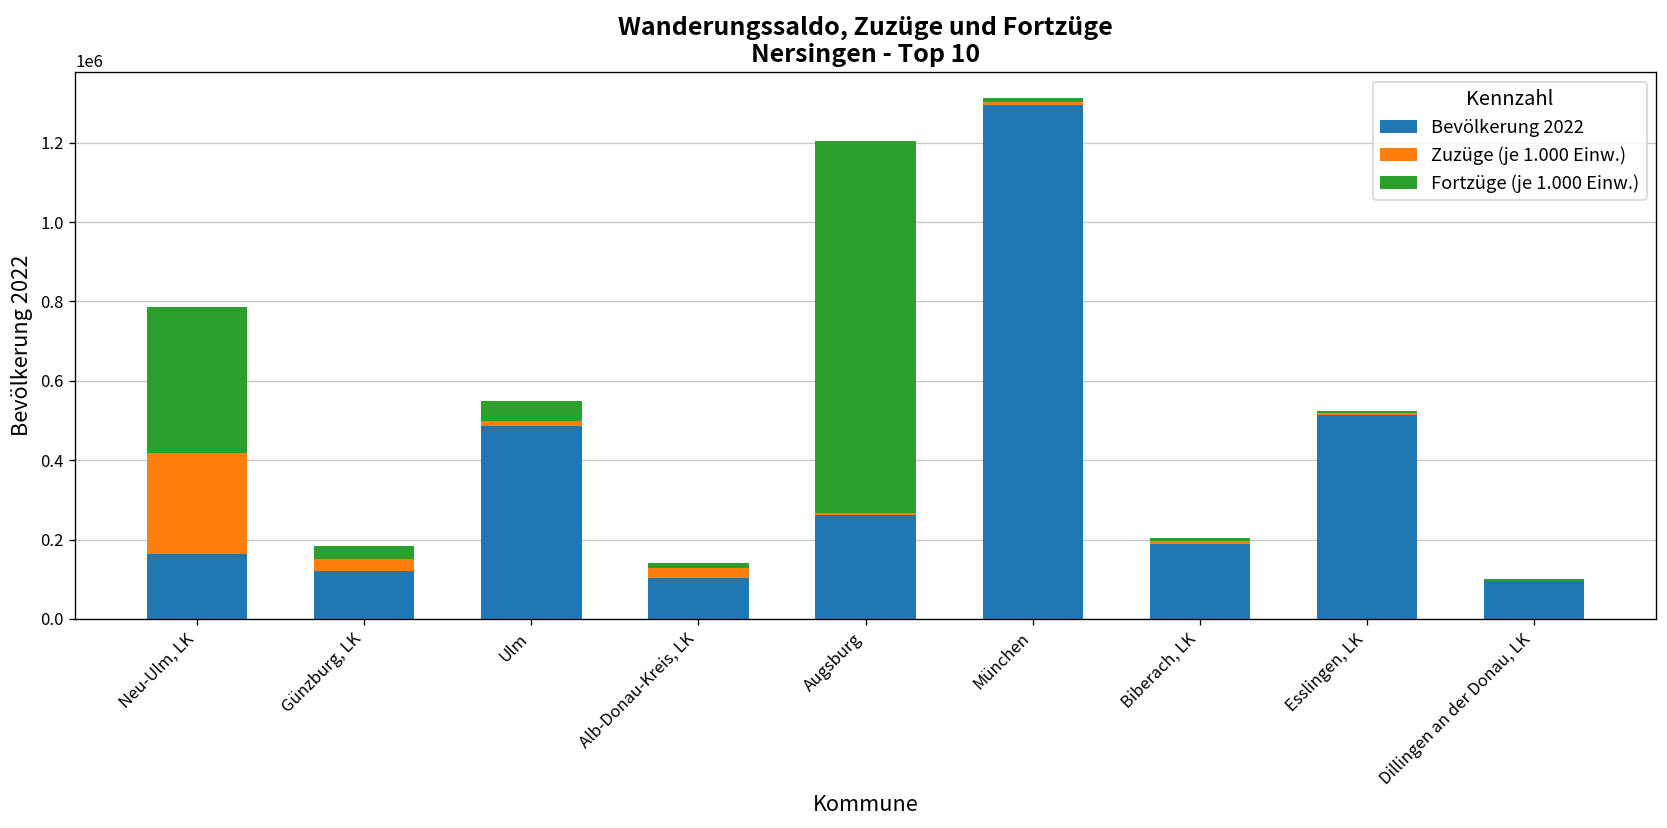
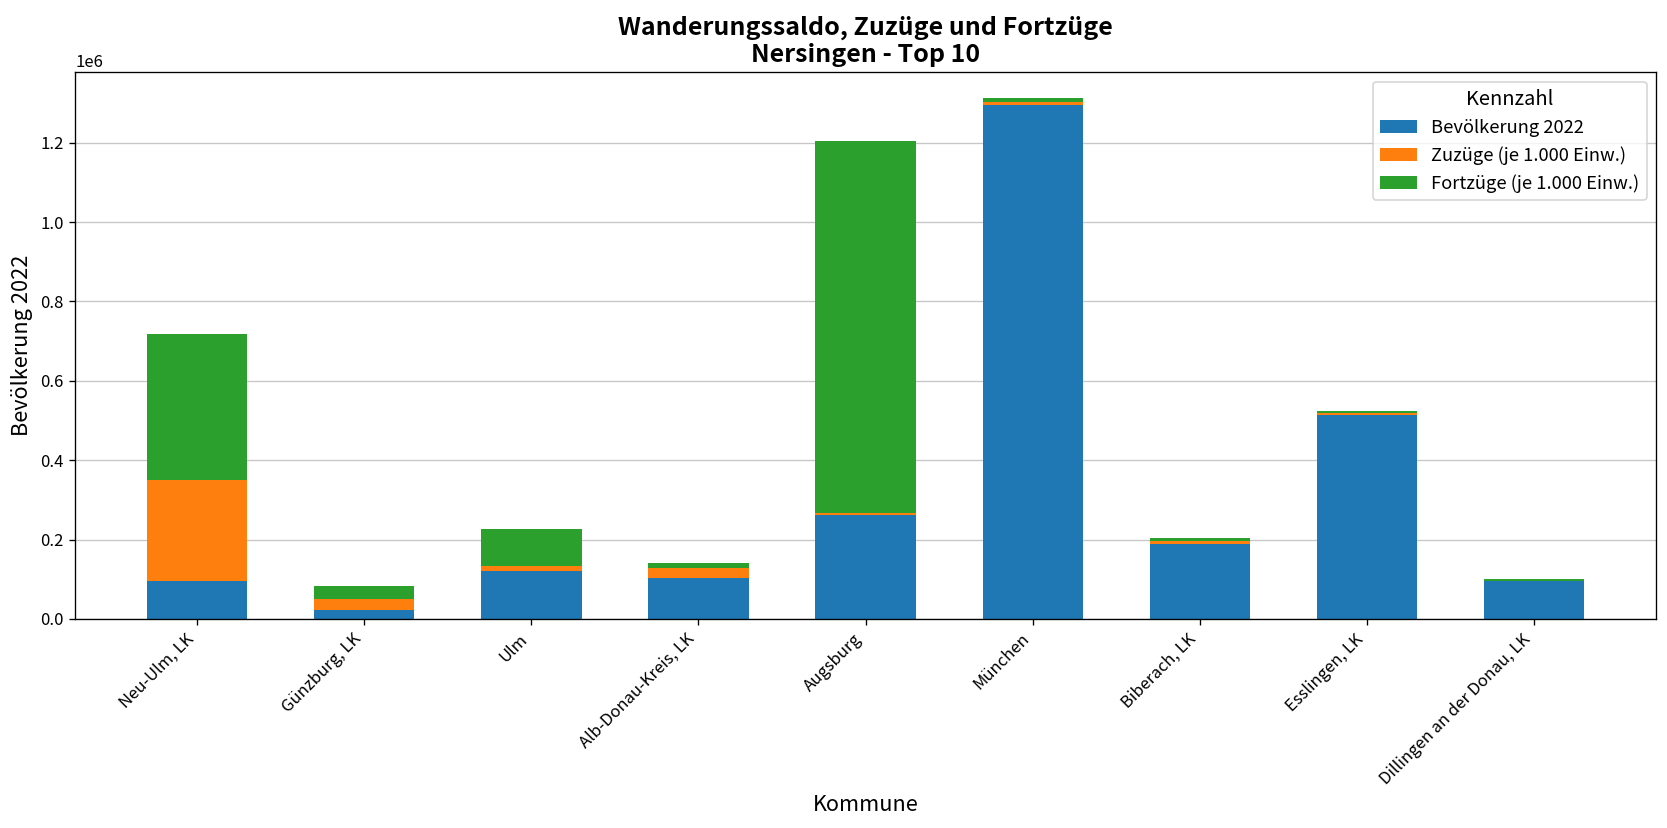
  {
    "Bevölkerung 2022": {
-     "Neu-Ulm, LK": 160000,
-     "Günzburg, LK": 120000,
-     "Ulm": 490000,
+     "Neu-Ulm, LK": 100000,
+     "Günzburg, LK": 20000,
+     "Ulm": 120000,
      "Alb-Donau-Kreis, LK": 100000,
      "Augsburg": 260000,
      "München": 1290000,
      "Biberach, LK": 190000,
      "Esslingen, LK": 510000,
      "Dillingen an der Donau, LK": 100000
    },
    "Zuzüge (je 1.000 Einw.)": {
      "Neu-Ulm, LK": 260000,
      "Günzburg, LK": 30000,
      "Ulm": 10000,
      "Alb-Donau-Kreis, LK": 30000,
      "München": 10000,
      "Dillingen an der Donau, LK": 0
    },
    "Fortzüge (je 1.000 Einw.)": {
      "Neu-Ulm, LK": 370000,
      "Günzburg, LK": 30000,
-     "Ulm": 50000,
+     "Ulm": 90000,
      "Alb-Donau-Kreis, LK": 10000,
      "Augsburg": 940000,
      "München": 10000,
      "Biberach, LK": 10000
    }
  }
